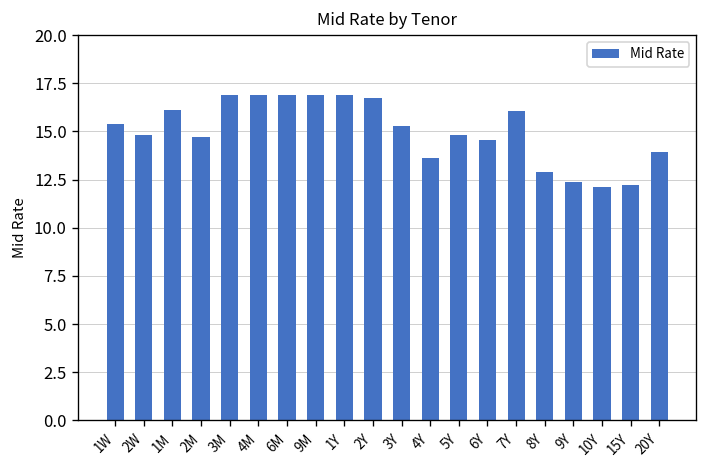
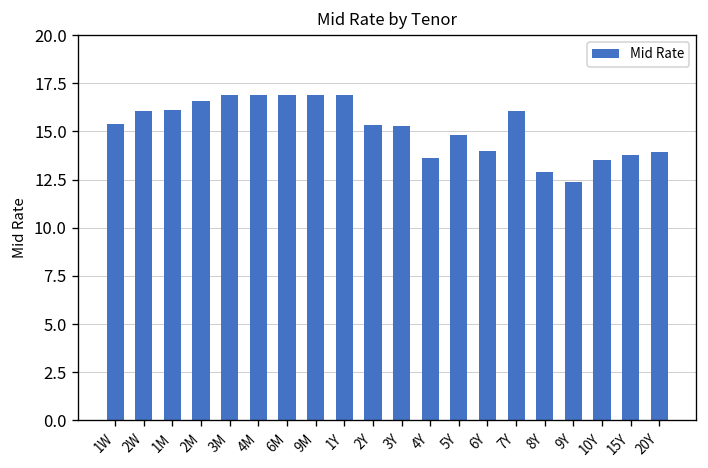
  {
    "1W": 15.4,
-   "2W": 14.8,
+   "2W": 16.0,
    "1M": 16.1,
-   "2M": 14.7,
+   "2M": 16.6,
    "3M": 16.9,
    "4M": 16.9,
    "6M": 16.9,
    "9M": 16.9,
    "1Y": 16.9,
-   "2Y": 16.8,
+   "2Y": 15.3,
    "3Y": 15.3,
    "4Y": 13.6,
    "5Y": 14.8,
-   "6Y": 14.6,
+   "6Y": 14.0,
    "7Y": 16.1,
    "8Y": 12.9,
    "9Y": 12.4,
-   "10Y": 12.1,
-   "15Y": 12.2,
+   "10Y": 13.5,
+   "15Y": 13.8,
    "20Y": 14.0
  }
